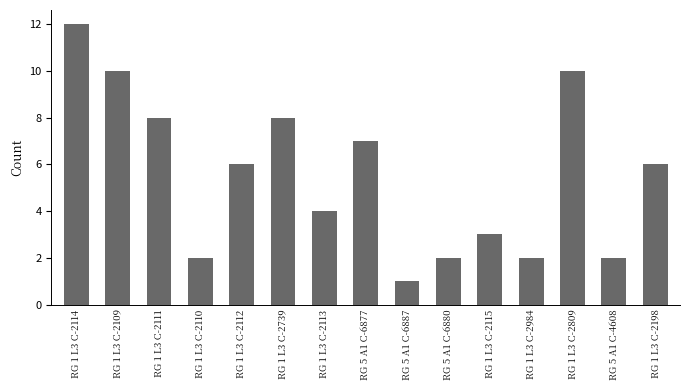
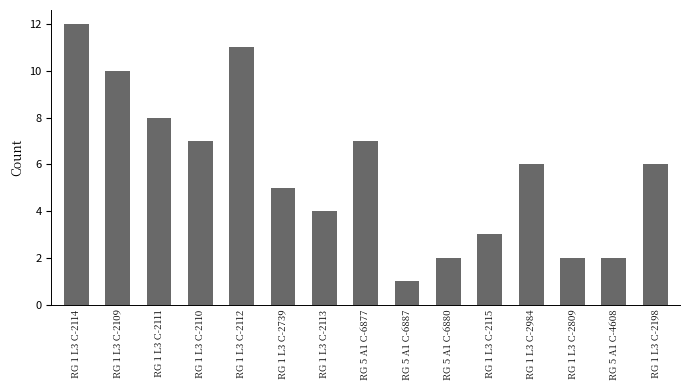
  {
    "RG 1 L3 C-2114": 12,
    "RG 1 L3 C-2109": 10,
    "RG 1 L3 C-2111": 8,
-   "RG 1 L3 C-2110": 2,
-   "RG 1 L3 C-2112": 6,
-   "RG 1 L3 C-2739": 8,
+   "RG 1 L3 C-2110": 7,
+   "RG 1 L3 C-2112": 11,
+   "RG 1 L3 C-2739": 5,
    "RG 1 L3 C-2113": 4,
    "RG 5 A1 C-6877": 7,
    "RG 5 A1 C-6887": 1,
    "RG 5 A1 C-6880": 2,
    "RG 1 L3 C-2115": 3,
-   "RG 1 L3 C-2984": 2,
-   "RG 1 L3 C-2809": 10,
+   "RG 1 L3 C-2984": 6,
+   "RG 1 L3 C-2809": 2,
    "RG 5 A1 C-4608": 2,
    "RG 1 L3 C-2198": 6
  }
